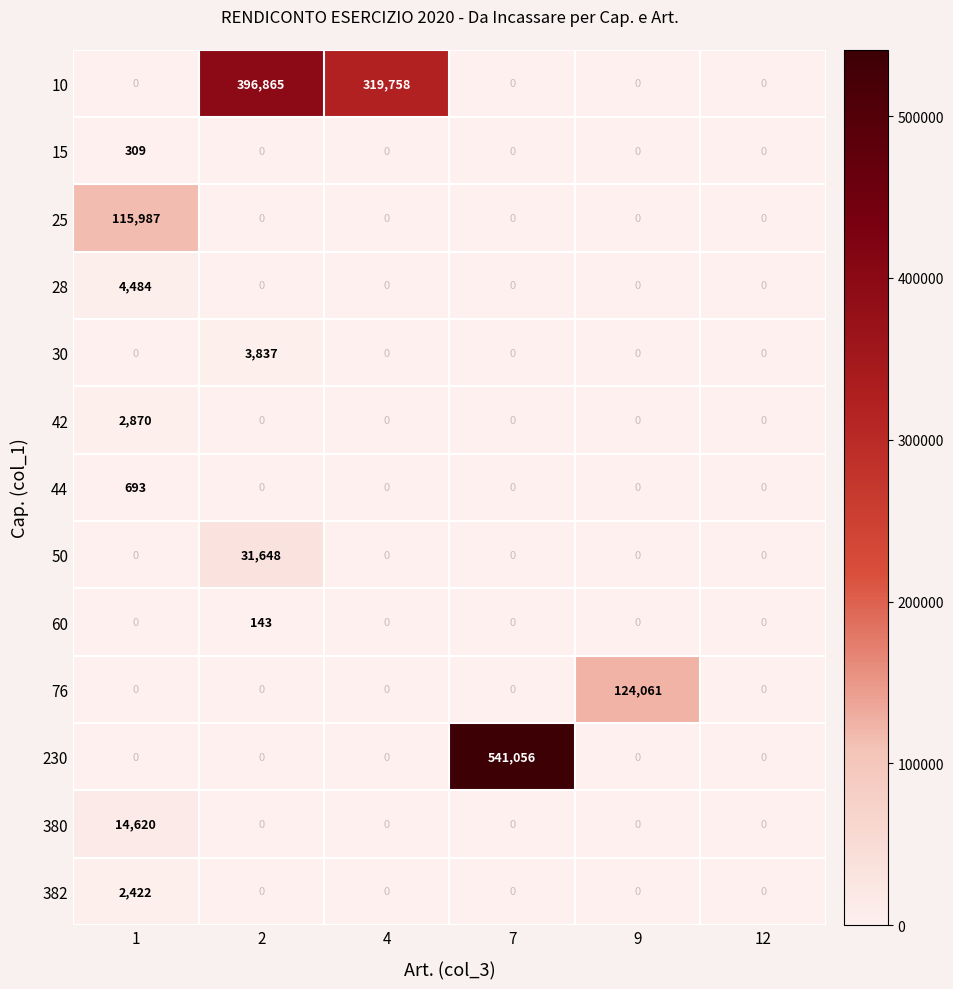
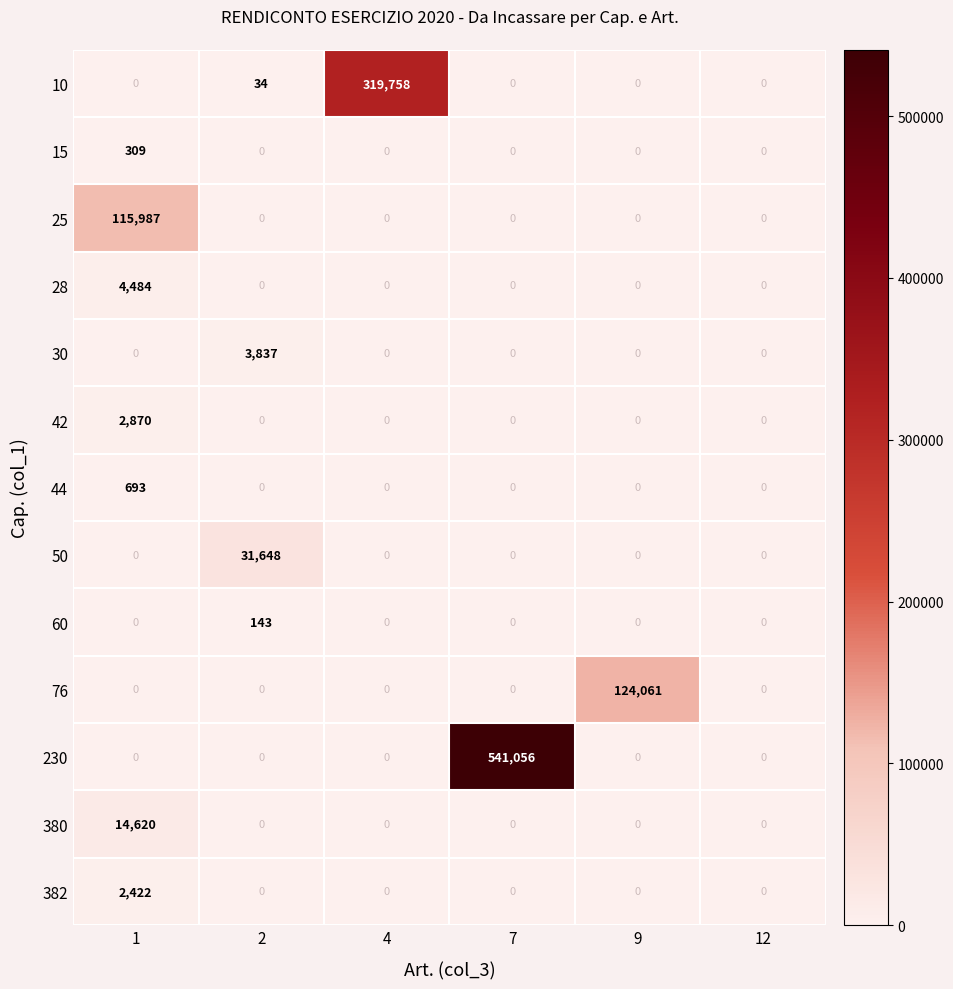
  {
    "10": {
      "1": "0",
-     "2": "396,865",
+     "2": "34",
      "4": "319,758",
      "7": "0",
      "9": "0",
      "12": "0"
    },
    "15": {
      "1": "309",
      "2": "0",
      "4": "0",
      "7": "0",
      "9": "0",
      "12": "0"
    },
    "25": {
      "1": "115,987",
      "2": "0",
      "4": "0",
      "7": "0",
      "9": "0",
      "12": "0"
    },
    "28": {
      "1": "4,484",
      "2": "0",
      "4": "0",
      "7": "0",
      "9": "0",
      "12": "0"
    },
    "30": {
      "1": "0",
      "2": "3,837",
      "4": "0",
      "7": "0",
      "9": "0",
      "12": "0"
    },
    "42": {
      "1": "2,870",
      "2": "0",
      "4": "0",
      "7": "0",
      "9": "0",
      "12": "0"
    },
    "44": {
      "1": "693",
      "2": "0",
      "4": "0",
      "7": "0",
      "9": "0",
      "12": "0"
    },
    "50": {
      "1": "0",
      "2": "31,648",
      "4": "0",
      "7": "0",
      "9": "0",
      "12": "0"
    },
    "60": {
      "1": "0",
      "2": "143",
      "4": "0",
      "7": "0",
      "9": "0",
      "12": "0"
    },
    "76": {
      "1": "0",
      "2": "0",
      "4": "0",
      "7": "0",
      "9": "124,061",
      "12": "0"
    },
    "230": {
      "1": "0",
      "2": "0",
      "4": "0",
      "7": "541,056",
      "9": "0",
      "12": "0"
    },
    "380": {
      "1": "14,620",
      "2": "0",
      "4": "0",
      "7": "0",
      "9": "0",
      "12": "0"
    },
    "382": {
      "1": "2,422",
      "2": "0",
      "4": "0",
      "7": "0",
      "9": "0",
      "12": "0"
    }
  }
